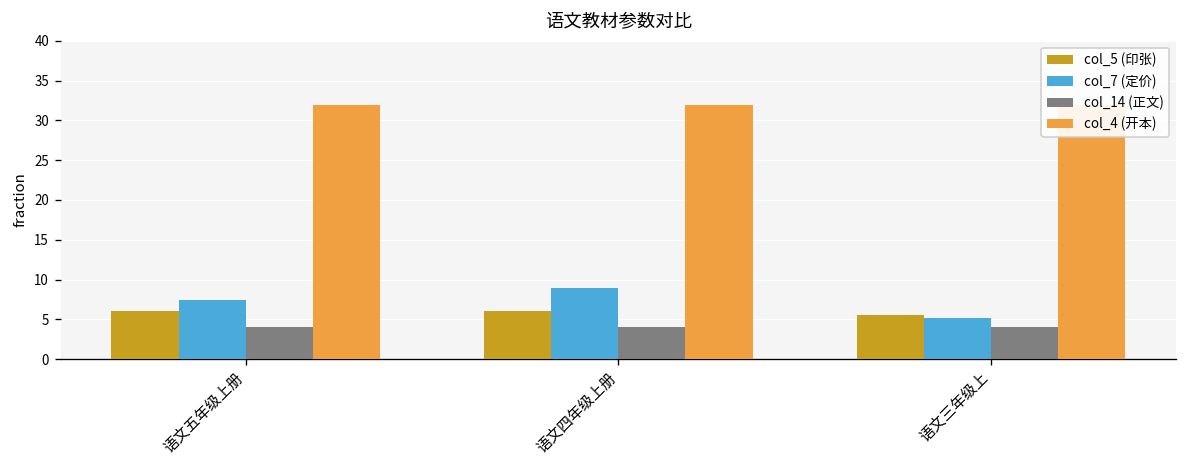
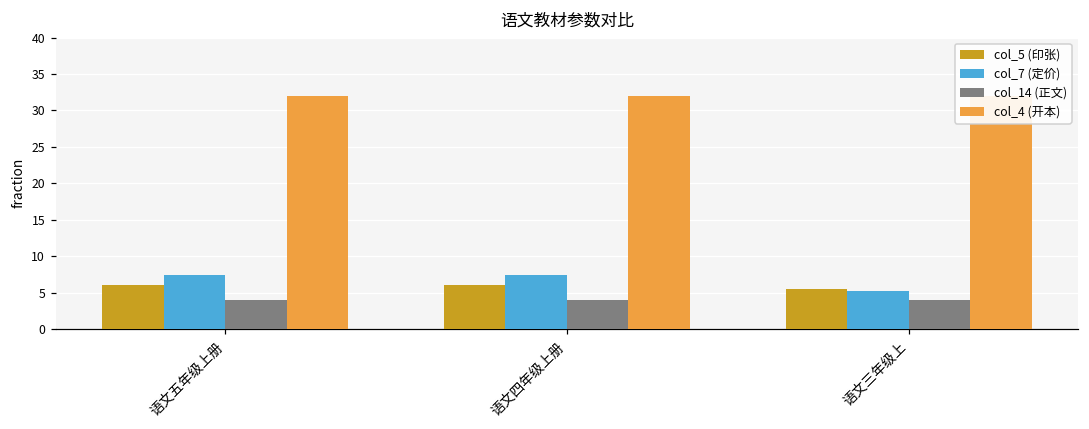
  {
    "col_7 (定价)": {
      "语文五年级上册": 7,
-     "语文四年级上册": 9,
+     "语文四年级上册": 7,
      "语文三年级上": 5
    },
    "col_14 (正文)": {
      "语文五年级上册": 4,
      "语文四年级上册": 4,
      "语文三年级上": 4
    }
  }
